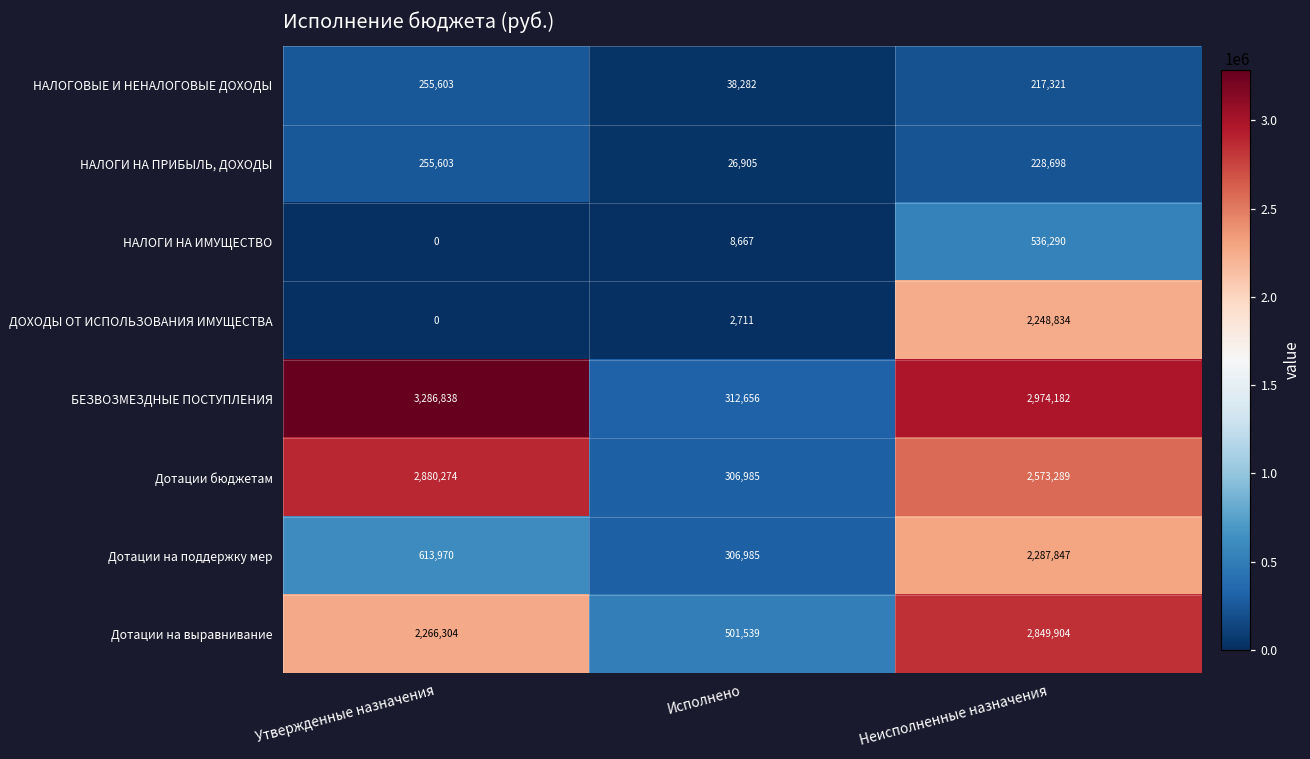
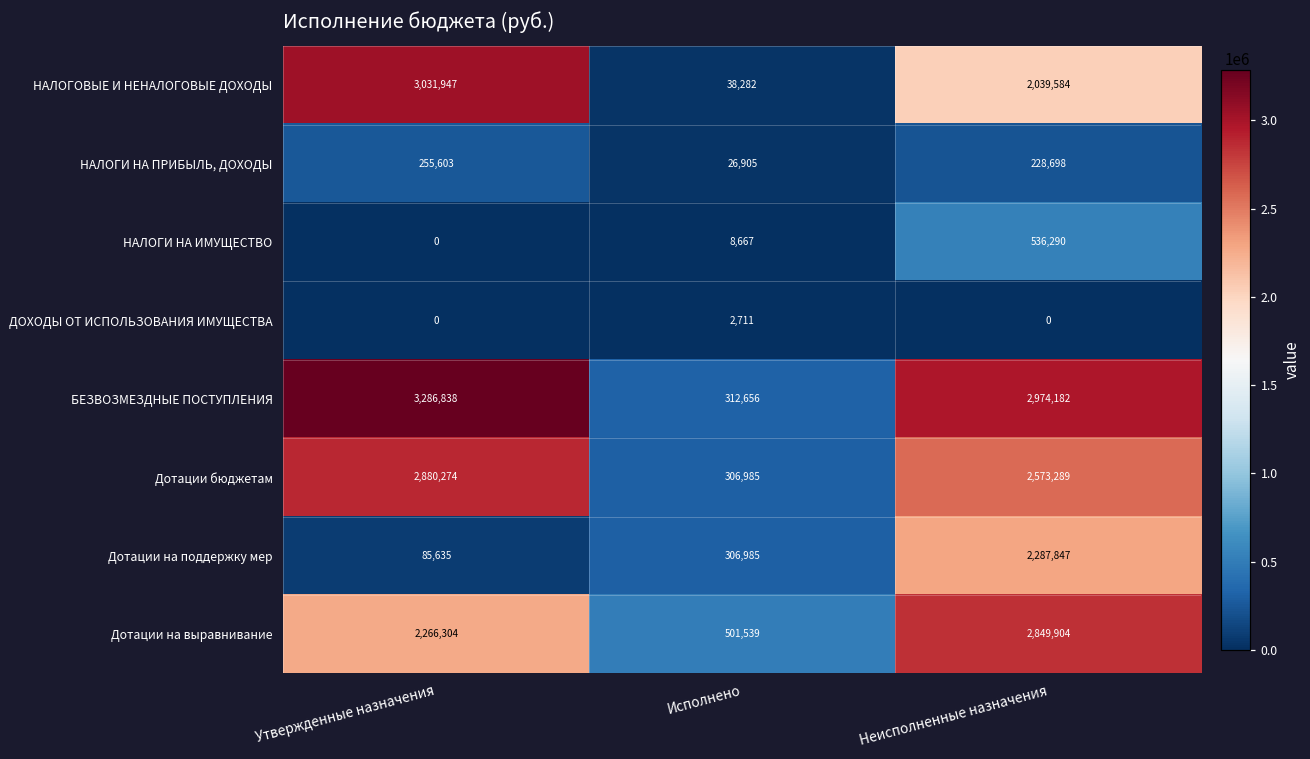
  {
    "НАЛОГОВЫЕ И НЕНАЛОГОВЫЕ ДОХОДЫ": {
-     "Утвержденные назначения": "255,603",
+     "Утвержденные назначения": "3,031,947",
      "Исполнено": "38,282",
-     "Неисполненные назначения": "217,321"
+     "Неисполненные назначения": "2,039,584"
    },
    "НАЛОГИ НА ПРИБЫЛЬ, ДОХОДЫ": {
      "Утвержденные назначения": "255,603",
      "Исполнено": "26,905",
      "Неисполненные назначения": "228,698"
    },
    "НАЛОГИ НА ИМУЩЕСТВО": {
      "Утвержденные назначения": "0",
      "Исполнено": "8,667",
      "Неисполненные назначения": "536,290"
    },
    "ДОХОДЫ ОТ ИСПОЛЬЗОВАНИЯ ИМУЩЕСТВА": {
      "Утвержденные назначения": "0",
      "Исполнено": "2,711",
-     "Неисполненные назначения": "2,248,834"
+     "Неисполненные назначения": "0"
    },
    "БЕЗВОЗМЕЗДНЫЕ ПОСТУПЛЕНИЯ": {
      "Утвержденные назначения": "3,286,838",
      "Исполнено": "312,656",
      "Неисполненные назначения": "2,974,182"
    },
    "Дотации бюджетам": {
      "Утвержденные назначения": "2,880,274",
      "Исполнено": "306,985",
      "Неисполненные назначения": "2,573,289"
    },
    "Дотации на поддержку мер": {
-     "Утвержденные назначения": "613,970",
+     "Утвержденные назначения": "85,635",
      "Исполнено": "306,985",
      "Неисполненные назначения": "2,287,847"
    },
    "Дотации на выравнивание": {
      "Утвержденные назначения": "2,266,304",
      "Исполнено": "501,539",
      "Неисполненные назначения": "2,849,904"
    }
  }
